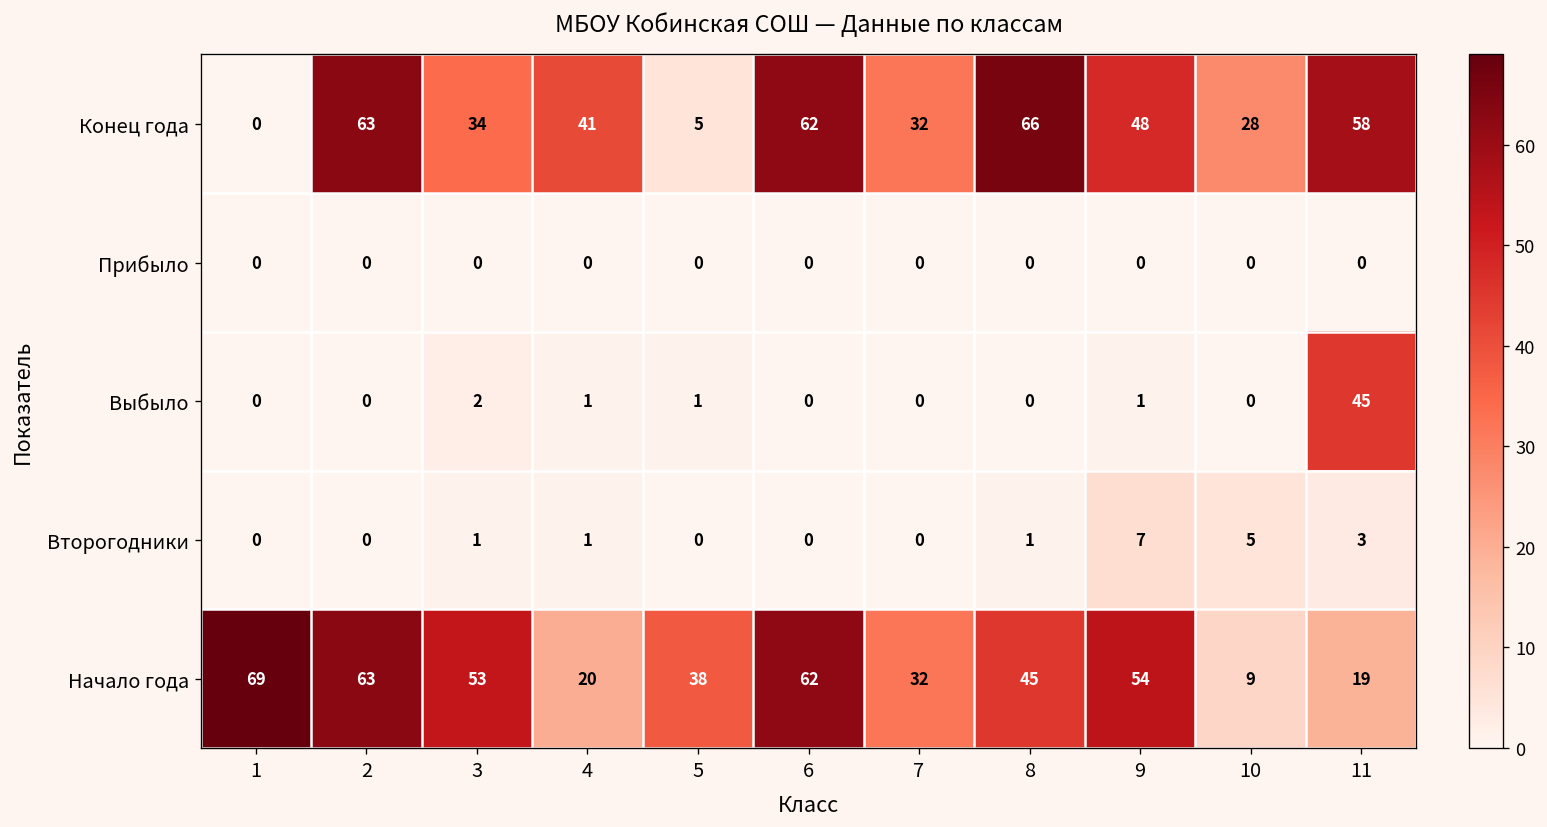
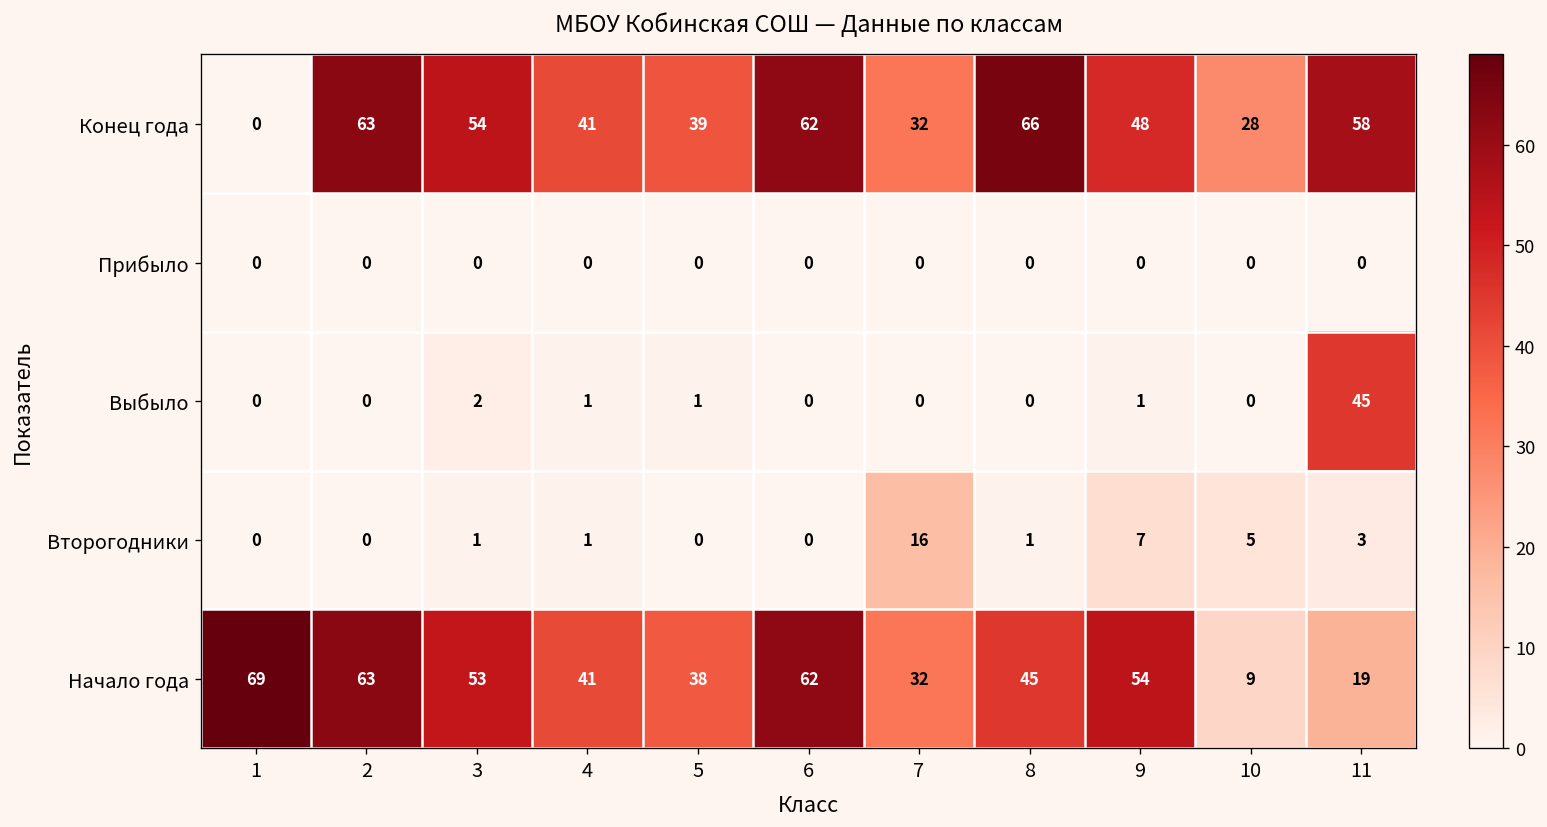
  {
    "Конец года": {
      "1": 0,
      "2": 63,
-     "3": 34,
+     "3": 54,
      "4": 41,
-     "5": 5,
+     "5": 39,
      "6": 62,
      "7": 32,
      "8": 66,
      "9": 48,
      "10": 28,
      "11": 58
    },
    "Прибыло": {
      "1": 0,
      "2": 0,
      "3": 0,
      "4": 0,
      "5": 0,
      "6": 0,
      "7": 0,
      "8": 0,
      "9": 0,
      "10": 0,
      "11": 0
    },
    "Выбыло": {
      "1": 0,
      "2": 0,
      "3": 2,
      "4": 1,
      "5": 1,
      "6": 0,
      "7": 0,
      "8": 0,
      "9": 1,
      "10": 0,
      "11": 45
    },
    "Второгодники": {
      "1": 0,
      "2": 0,
      "3": 1,
      "4": 1,
      "5": 0,
      "6": 0,
-     "7": 0,
+     "7": 16,
      "8": 1,
      "9": 7,
      "10": 5,
      "11": 3
    },
    "Начало года": {
      "1": 69,
      "2": 63,
      "3": 53,
-     "4": 20,
+     "4": 41,
      "5": 38,
      "6": 62,
      "7": 32,
      "8": 45,
      "9": 54,
      "10": 9,
      "11": 19
    }
  }
